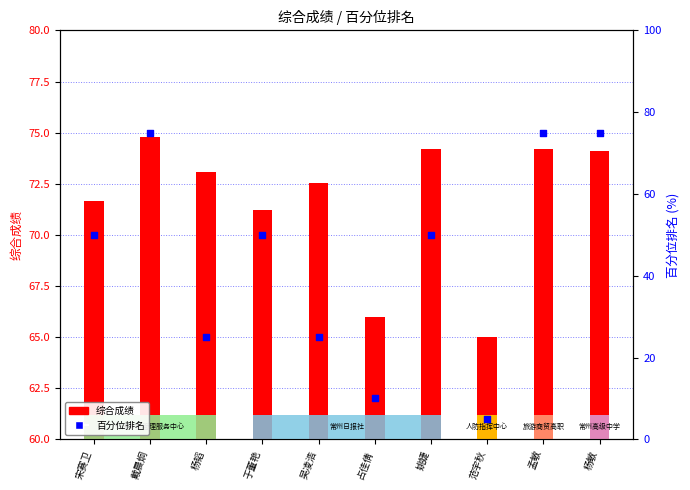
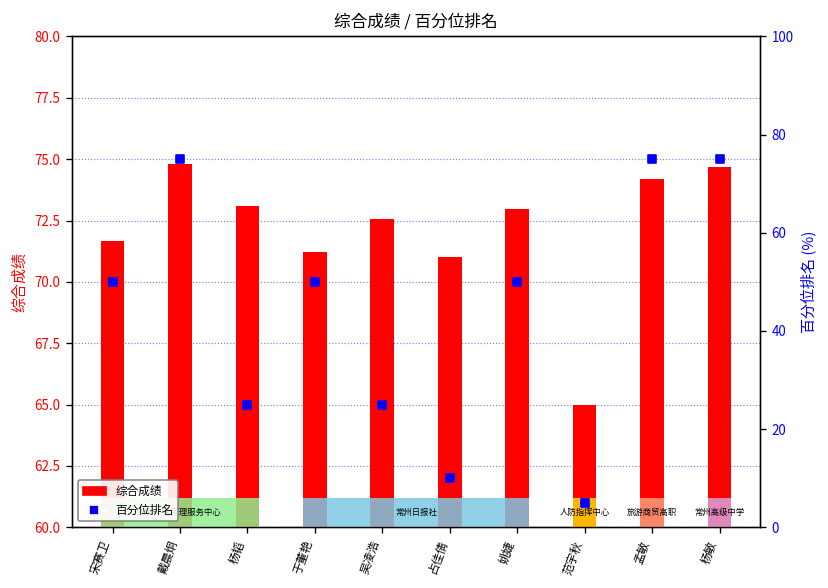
  {
    "综合成绩": {
      "宋赛卫": 71.7,
      "戴晨炯": 74.8,
      "杨韬": 73.1,
      "于董艳": 71.2,
      "吴凌浩": 72.6,
-     "占佳倩": 66,
-     "姚婕": 74.2,
+     "占佳倩": 71,
+     "姚婕": 73.0,
      "范宇秋": 65.0,
      "孟敏": 74.2,
-     "杨敏": 74.1
+     "杨敏": 74.7
    }
  }
